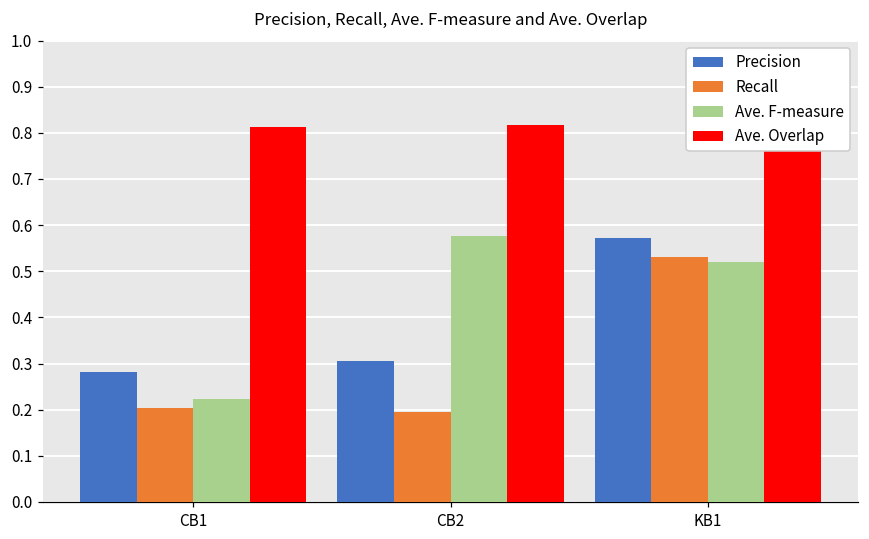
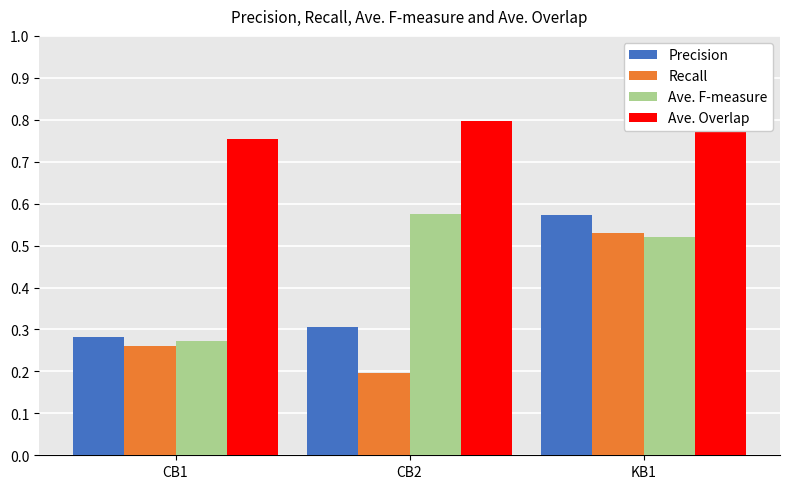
  {
    "Precision": {
      "CB1": 0.28,
      "CB2": 0.31,
      "KB1": 0.57
    },
    "Recall": {
-     "CB1": 0.20,
+     "CB1": 0.26,
      "CB2": 0.20,
      "KB1": 0.53
    },
    "Ave. F-measure": {
-     "CB1": 0.22,
+     "CB1": 0.27,
      "CB2": 0.58,
      "KB1": 0.52
    },
    "Ave. Overlap": {
-     "CB1": 0.81,
-     "CB2": 0.82
+     "CB1": 0.75,
+     "CB2": 0.80
    }
  }
